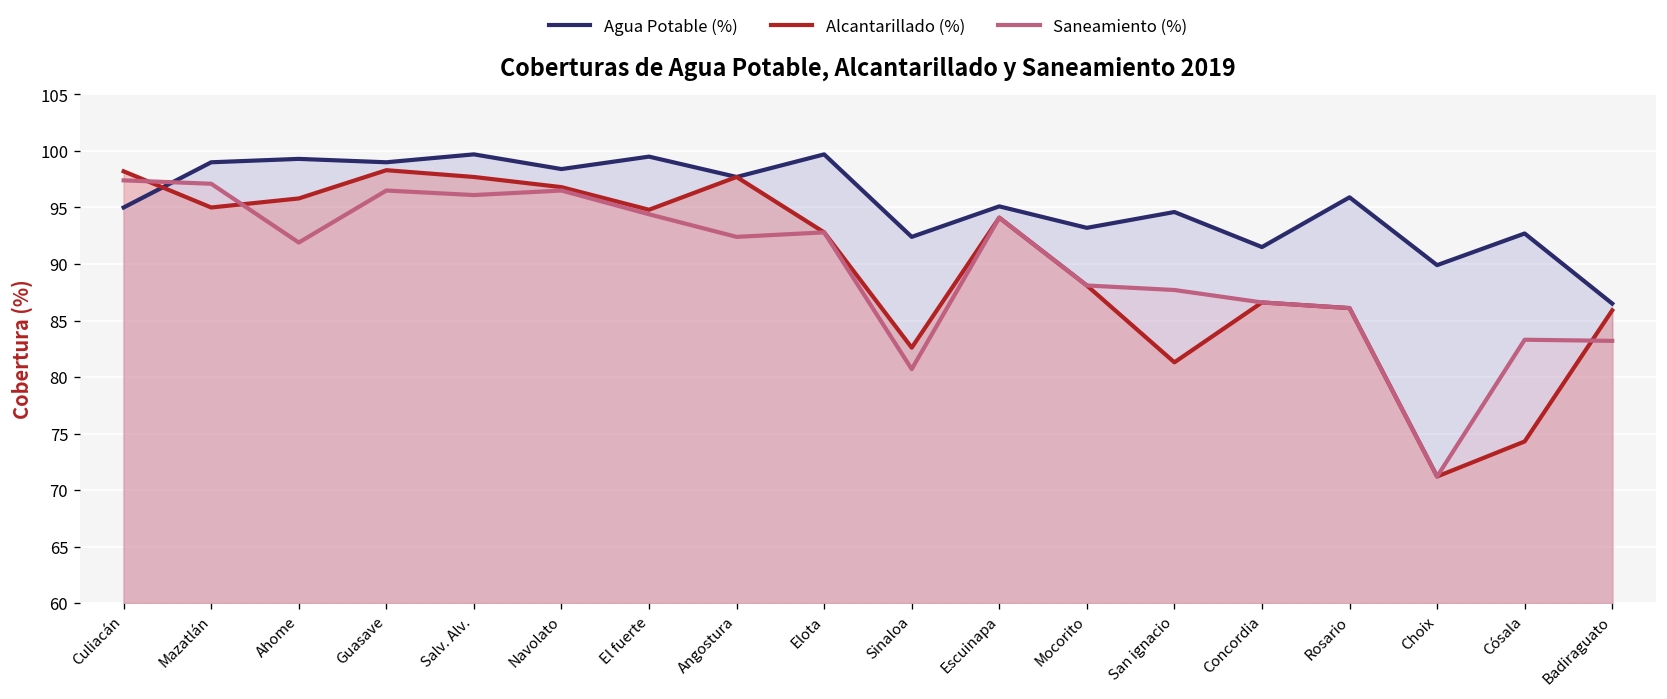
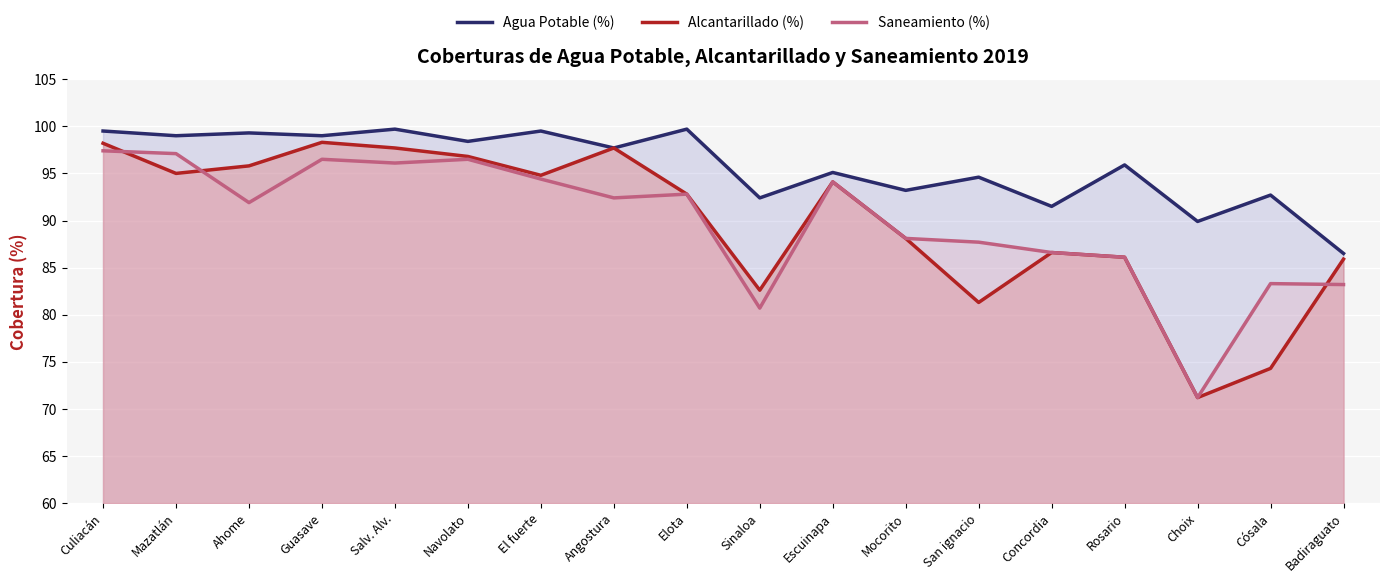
  {
    "Agua Potable (%)": {
-     "Culiacán": 95,
+     "Culiacán": 100,
      "Mazatlán": 99,
      "Ahome": 99,
      "Guasave": 99,
      "Salv. Alv.": 100,
      "Navolato": 98,
      "El fuerte": 100,
      "Elota": 100,
      "Sinaloa": 92,
      "Escuinapa": 95,
      "Mocorito": 93,
      "San ignacio": 95,
      "Concordia": 92,
      "Rosario": 96,
      "Choix": 90,
      "Cósala": 93,
      "Badiraguato": 87
    },
    "Alcantarillado (%)": {
      "Culiacán": 98,
      "Mazatlán": 95,
      "Ahome": 96,
      "Guasave": 98,
      "Salv. Alv.": 98,
      "Navolato": 97,
      "El fuerte": 95,
      "Sinaloa": 83,
      "San ignacio": 81,
      "Cósala": 74,
      "Badiraguato": 86
    },
    "Saneamiento (%)": {
      "Culiacán": 97,
      "Mazatlán": 97,
      "Ahome": 92,
      "Guasave": 97,
      "Salv. Alv.": 96,
      "Navolato": 97,
      "El fuerte": 94,
      "Angostura": 92,
      "Sinaloa": 81,
      "San ignacio": 88,
      "Cósala": 83,
      "Badiraguato": 83
    }
  }
